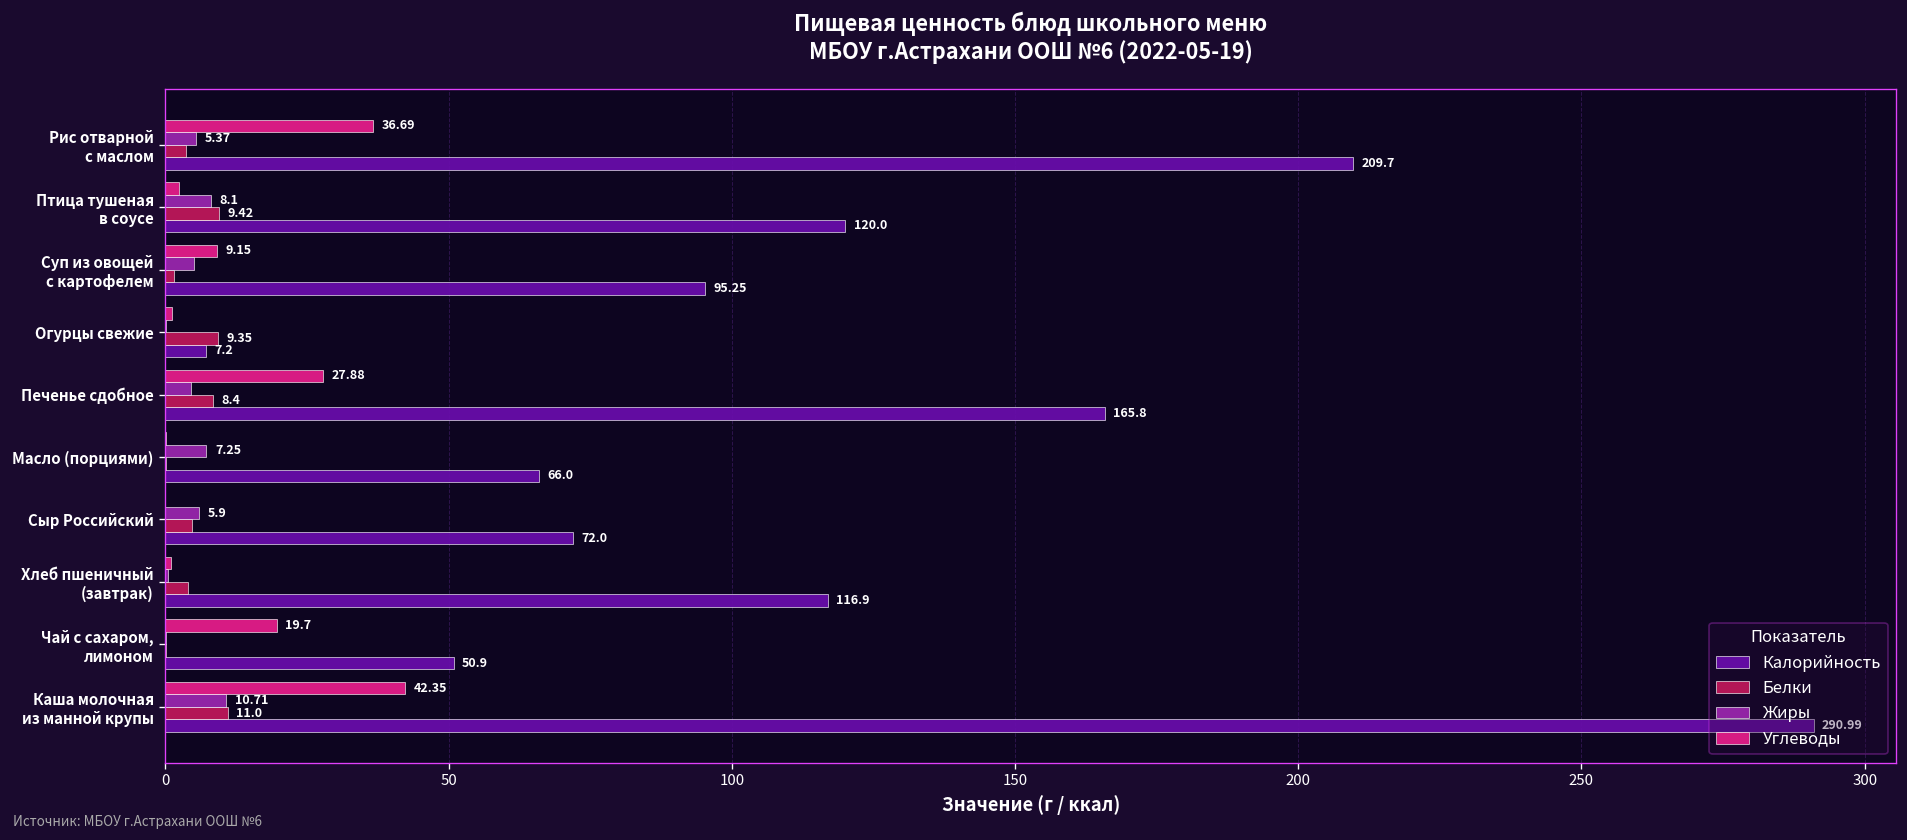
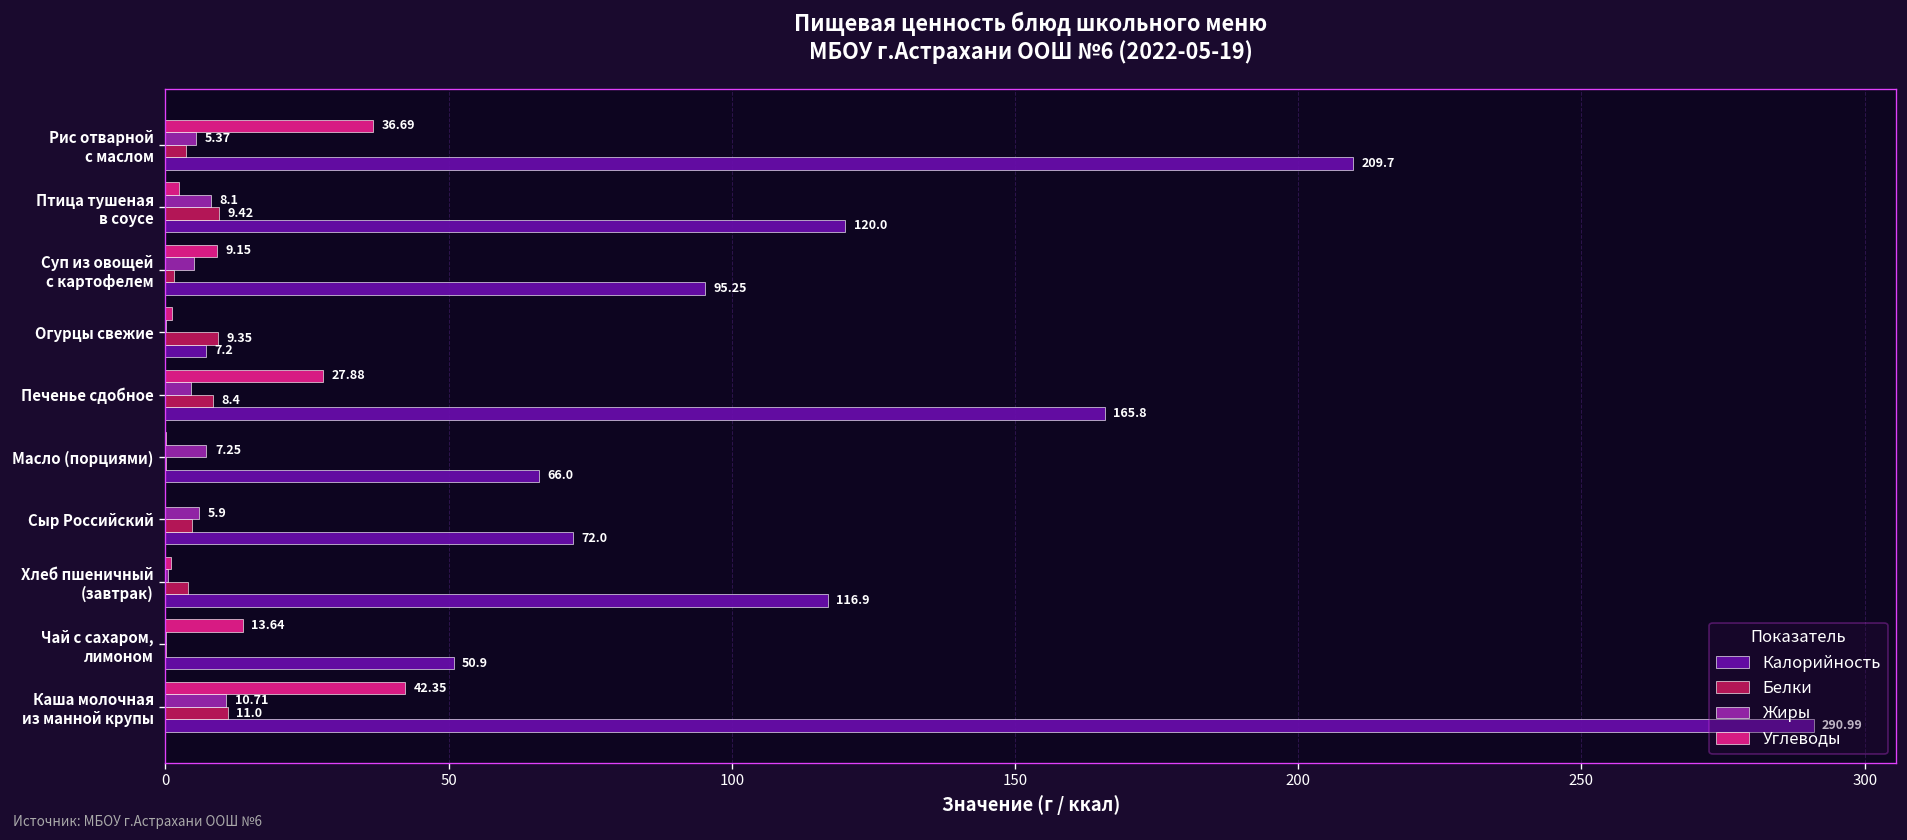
  {
    "Белки": {
      "Птица тушеная в соусе": 9.42,
      "Огурцы свежие": 9.35,
      "Печенье сдобное": 8.4,
      "Каша молочная из манной крупы": 11.0
    },
    "Углеводы": {
      "Рис отварной с маслом": 36.69,
      "Суп из овощей с картофелем": 9.15,
      "Печенье сдобное": 27.88,
-     "Чай с сахаром, лимоном": 19.7,
+     "Чай с сахаром, лимоном": 13.64,
      "Каша молочная из манной крупы": 42.35
    }
  }
